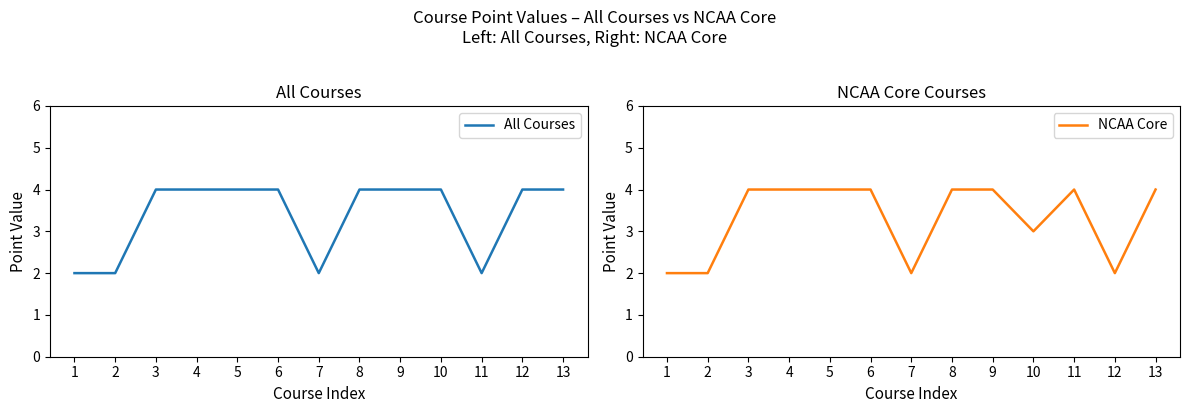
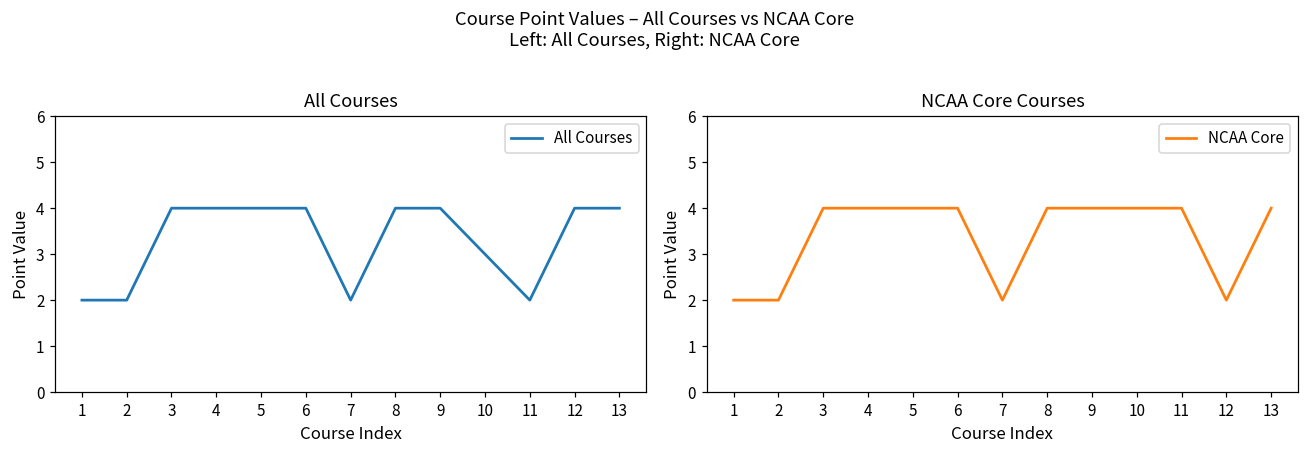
  {
    "All Courses": {
      "1": 2,
      "2": 2,
      "3": 4,
      "4": 4,
      "5": 4,
      "6": 4,
      "7": 2,
      "8": 4,
      "9": 4,
-     "10": 4,
+     "10": 3,
      "11": 2,
      "12": 4,
      "13": 4
    },
    "NCAA Core Courses": {
      "1": 2,
      "2": 2,
      "3": 4,
      "4": 4,
      "5": 4,
      "6": 4,
      "7": 2,
      "8": 4,
      "9": 4,
-     "10": 3,
+     "10": 4,
      "11": 4,
      "12": 2,
      "13": 4
    }
  }
